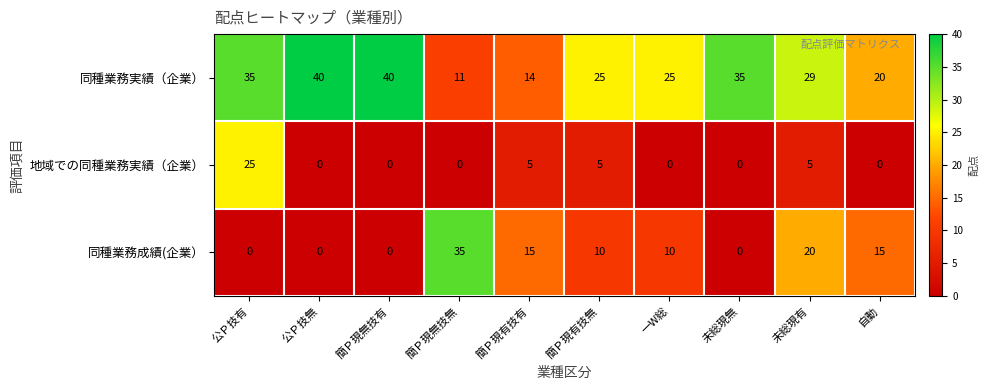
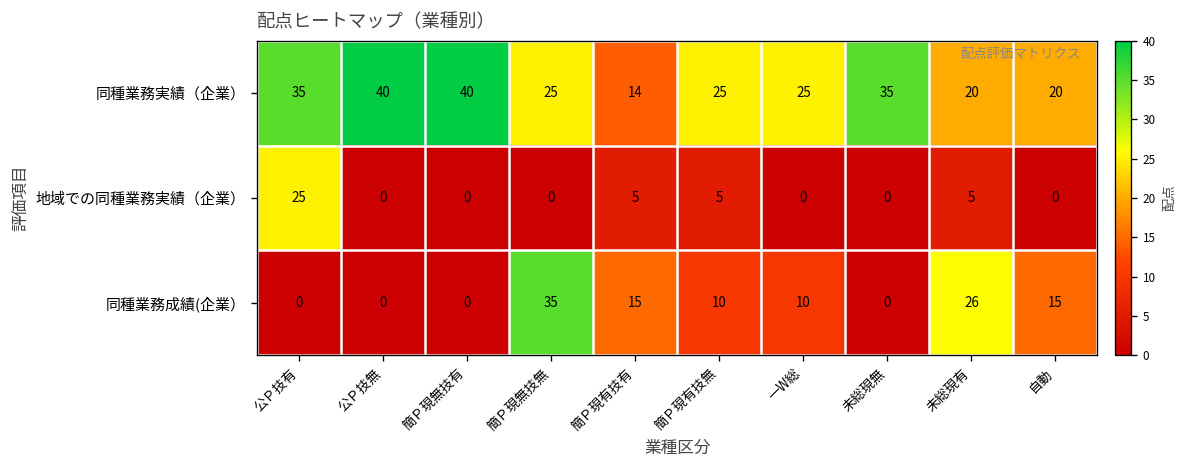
  {
    "同種業務実績（企業）": {
      "公Ｐ技有": 35,
      "公Ｐ技無": 40,
      "簡Ｐ現無技有": 40,
-     "簡Ｐ現無技無": 11,
+     "簡Ｐ現無技無": 25,
      "簡Ｐ現有技有": 14,
      "簡Ｐ現有技無": 25,
      "一W総": 25,
      "未総現無": 35,
-     "未総現有": 29
+     "未総現有": 20
    },
    "地域での同種業務実績（企業）": {
      "公Ｐ技有": 25,
      "公Ｐ技無": 0,
      "簡Ｐ現無技有": 0,
      "簡Ｐ現無技無": 0,
      "簡Ｐ現有技有": 5,
      "簡Ｐ現有技無": 5,
      "一W総": 0,
      "未総現無": 0,
      "未総現有": 5,
      "自動": 0
    },
    "同種業務成績(企業）": {
      "公Ｐ技有": 0,
      "公Ｐ技無": 0,
      "簡Ｐ現無技有": 0,
      "簡Ｐ現無技無": 35,
      "簡Ｐ現有技有": 15,
      "簡Ｐ現有技無": 10,
      "一W総": 10,
      "未総現無": 0,
-     "未総現有": 20,
+     "未総現有": 26,
      "自動": 15
    }
  }
